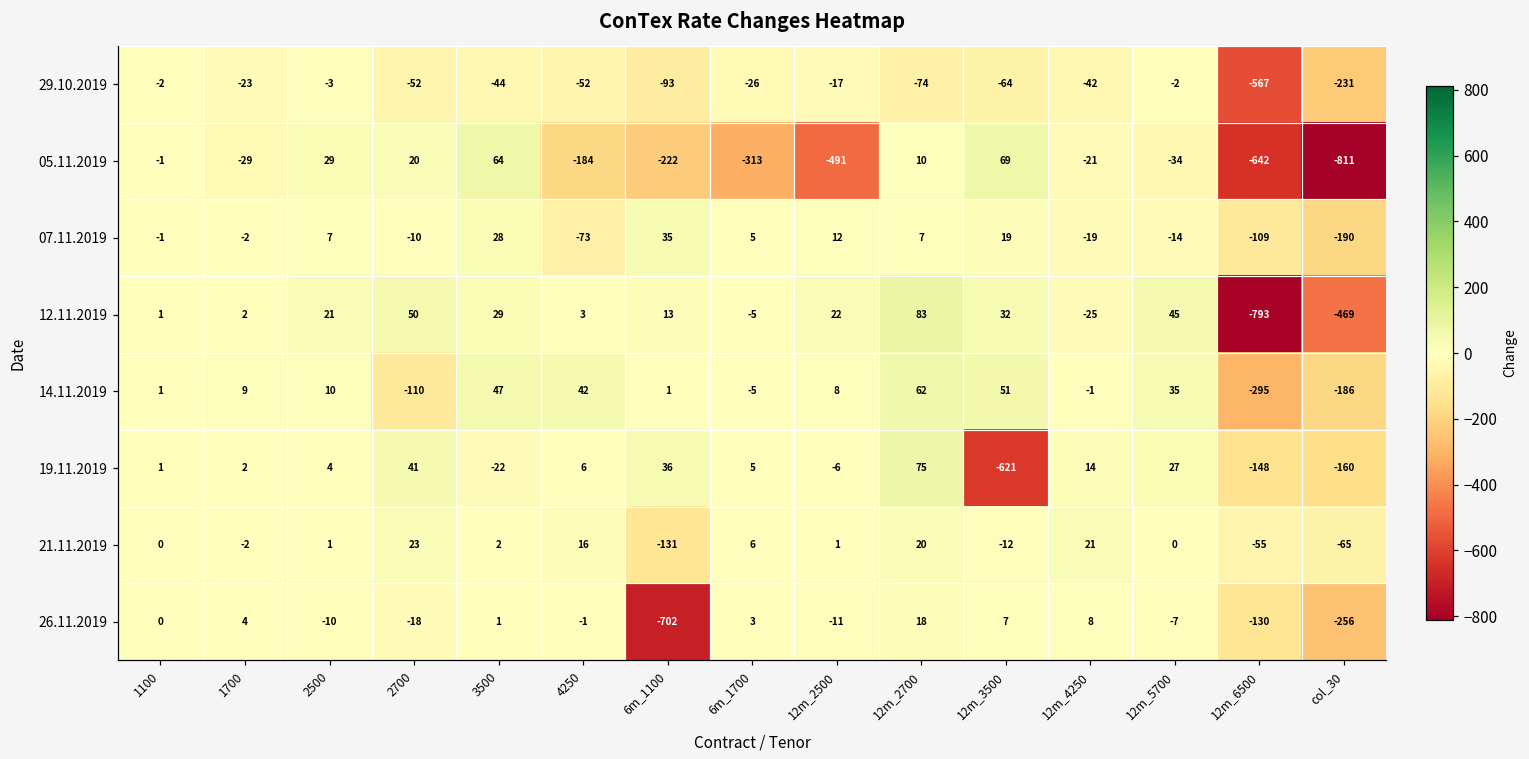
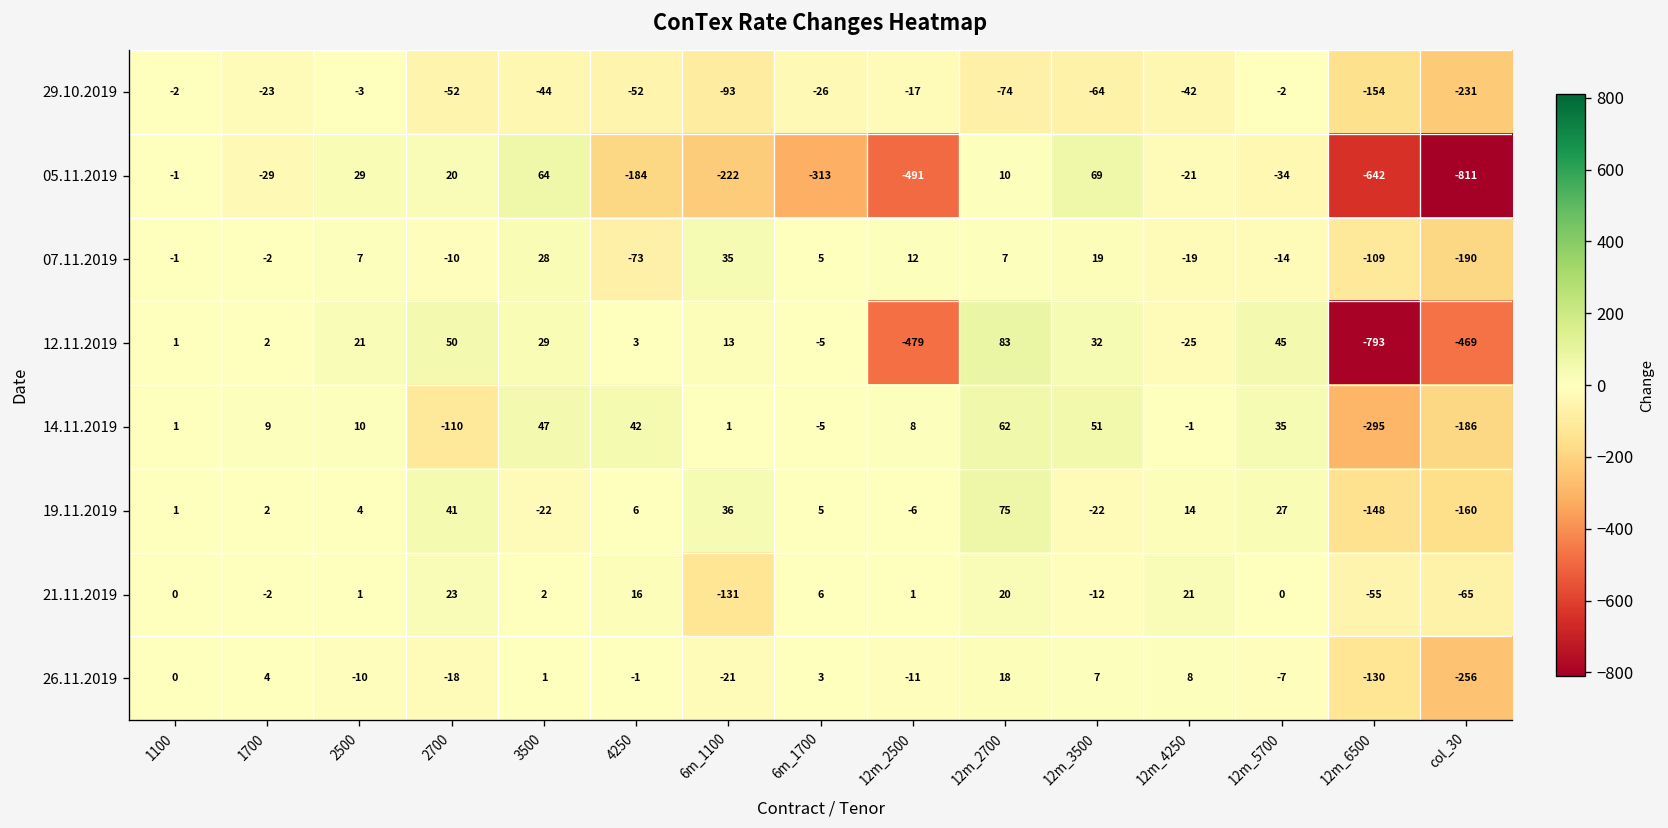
  {
    "29.10.2019": {
      "1100": -2,
      "1700": -23,
      "2500": -3,
      "2700": -52,
      "3500": -44,
      "4250": -52,
      "6m_1100": -93,
      "6m_1700": -26,
      "12m_2500": -17,
      "12m_2700": -74,
      "12m_3500": -64,
      "12m_4250": -42,
      "12m_5700": -2,
-     "12m_6500": -567,
+     "12m_6500": -154,
      "col_30": -231
    },
    "05.11.2019": {
      "1100": -1,
      "1700": -29,
      "2500": 29,
      "2700": 20,
      "3500": 64,
      "4250": -184,
      "6m_1100": -222,
      "6m_1700": -313,
      "12m_2500": -491,
      "12m_2700": 10,
      "12m_3500": 69,
      "12m_4250": -21,
      "12m_5700": -34,
      "12m_6500": -642,
      "col_30": -811
    },
    "07.11.2019": {
      "1100": -1,
      "1700": -2,
      "2500": 7,
      "2700": -10,
      "3500": 28,
      "4250": -73,
      "6m_1100": 35,
      "6m_1700": 5,
      "12m_2500": 12,
      "12m_2700": 7,
      "12m_3500": 19,
      "12m_4250": -19,
      "12m_5700": -14,
      "12m_6500": -109,
      "col_30": -190
    },
    "12.11.2019": {
      "1100": 1,
      "1700": 2,
      "2500": 21,
      "2700": 50,
      "3500": 29,
      "4250": 3,
      "6m_1100": 13,
      "6m_1700": -5,
-     "12m_2500": 22,
+     "12m_2500": -479,
      "12m_2700": 83,
      "12m_3500": 32,
      "12m_4250": -25,
      "12m_5700": 45,
      "12m_6500": -793,
      "col_30": -469
    },
    "14.11.2019": {
      "1100": 1,
      "1700": 9,
      "2500": 10,
      "2700": -110,
      "3500": 47,
      "4250": 42,
      "6m_1100": 1,
      "6m_1700": -5,
      "12m_2500": 8,
      "12m_2700": 62,
      "12m_3500": 51,
      "12m_4250": -1,
      "12m_5700": 35,
      "12m_6500": -295,
      "col_30": -186
    },
    "19.11.2019": {
      "1100": 1,
      "1700": 2,
      "2500": 4,
      "2700": 41,
      "3500": -22,
      "4250": 6,
      "6m_1100": 36,
      "6m_1700": 5,
      "12m_2500": -6,
      "12m_2700": 75,
-     "12m_3500": -621,
+     "12m_3500": -22,
      "12m_4250": 14,
      "12m_5700": 27,
      "12m_6500": -148,
      "col_30": -160
    },
    "21.11.2019": {
      "1100": 0,
      "1700": -2,
      "2500": 1,
      "2700": 23,
      "3500": 2,
      "4250": 16,
      "6m_1100": -131,
      "6m_1700": 6,
      "12m_2500": 1,
      "12m_2700": 20,
      "12m_3500": -12,
      "12m_4250": 21,
      "12m_5700": 0,
      "12m_6500": -55,
      "col_30": -65
    },
    "26.11.2019": {
      "1100": 0,
      "1700": 4,
      "2500": -10,
      "2700": -18,
      "3500": 1,
      "4250": -1,
-     "6m_1100": -702,
+     "6m_1100": -21,
      "6m_1700": 3,
      "12m_2500": -11,
      "12m_2700": 18,
      "12m_3500": 7,
      "12m_4250": 8,
      "12m_5700": -7,
      "12m_6500": -130,
      "col_30": -256
    }
  }
